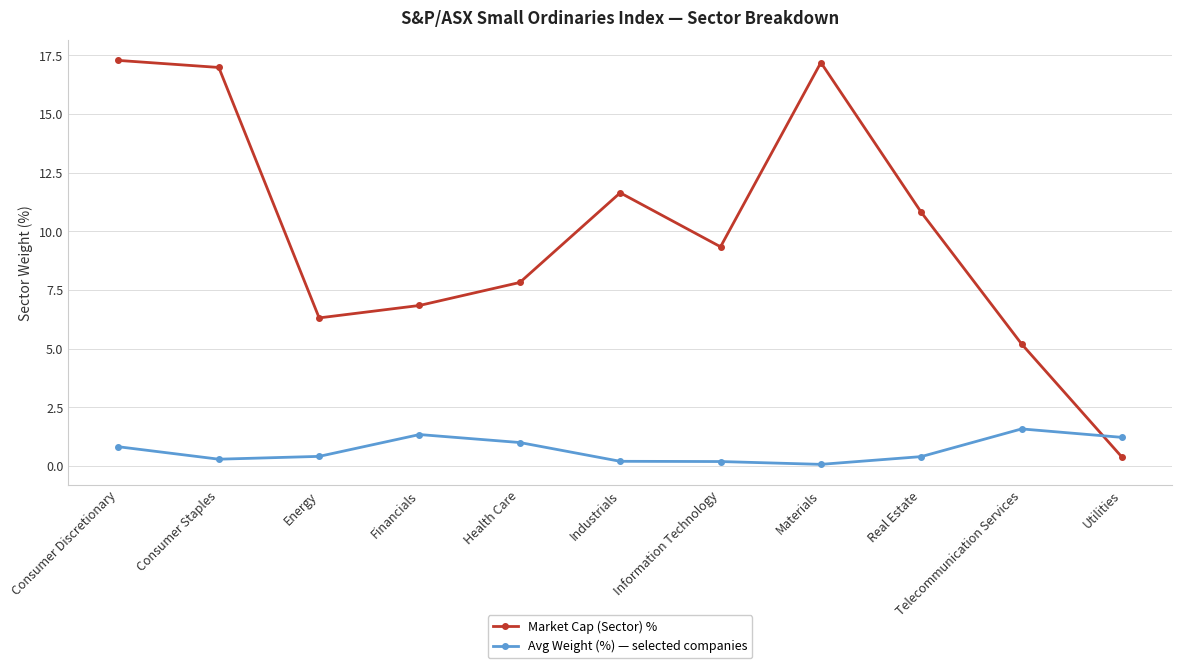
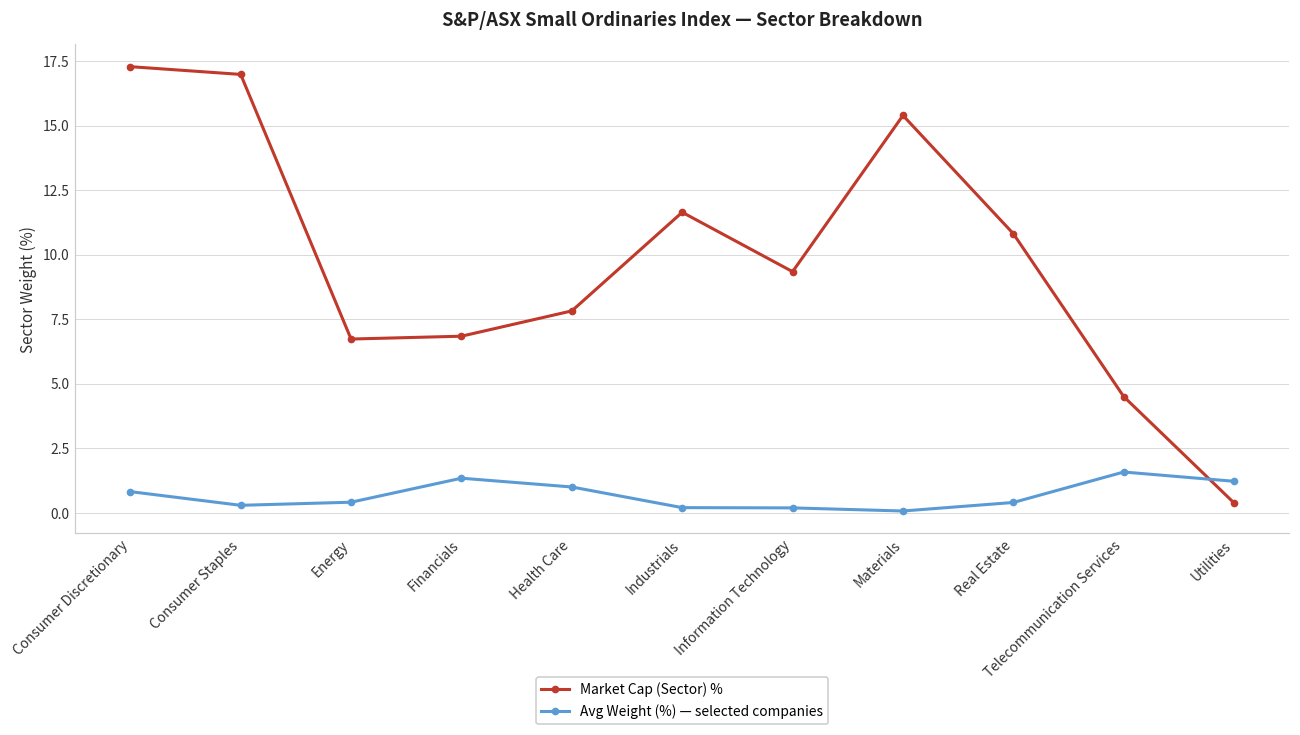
  {
    "Market Cap (Sector) %": {
      "Consumer Discretionary": 17.3,
      "Consumer Staples": 17.0,
-     "Energy": 6.3,
+     "Energy": 6.7,
      "Financials": 6.8,
      "Health Care": 7.8,
      "Industrials": 11.6,
      "Information Technology": 9.3,
-     "Materials": 17.2,
+     "Materials": 15.4,
      "Real Estate": 10.8,
-     "Telecommunication Services": 5.2,
+     "Telecommunication Services": 4.5,
      "Utilities": 0.4
    },
    "Avg Weight (%) — selected companies": {
      "Consumer Discretionary": 0.8,
      "Consumer Staples": 0.3,
      "Energy": 0.4,
      "Financials": 1.3,
      "Health Care": 1.0,
      "Industrials": 0.2,
      "Information Technology": 0.2,
      "Materials": 0.1,
      "Real Estate": 0.4,
      "Telecommunication Services": 1.6,
      "Utilities": 1.2
    }
  }
